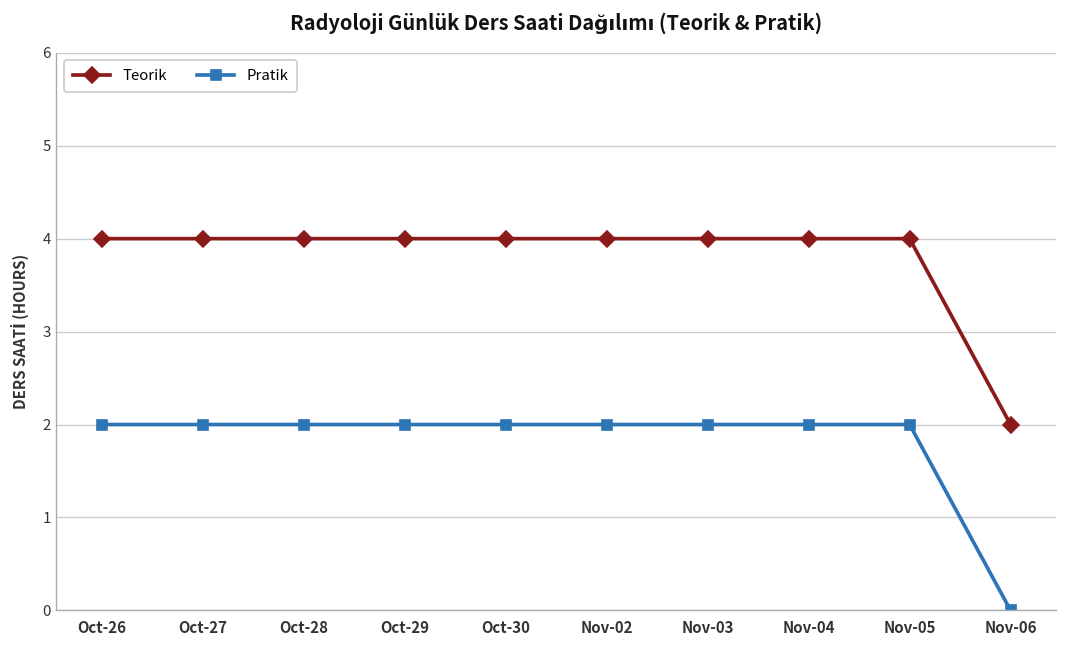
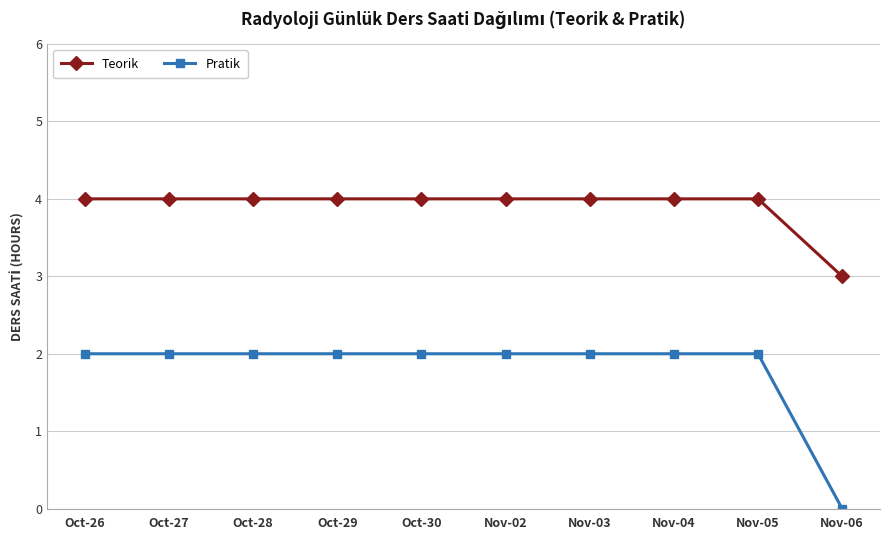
  {
    "Teorik": {
      "Oct-26": 4,
      "Oct-27": 4,
      "Oct-28": 4,
      "Oct-29": 4,
      "Oct-30": 4,
      "Nov-02": 4,
      "Nov-03": 4,
      "Nov-04": 4,
      "Nov-05": 4,
-     "Nov-06": 2
+     "Nov-06": 3
    },
    "Pratik": {
      "Oct-26": 2,
      "Oct-27": 2,
      "Oct-28": 2,
      "Oct-29": 2,
      "Oct-30": 2,
      "Nov-02": 2,
      "Nov-03": 2,
      "Nov-04": 2,
      "Nov-05": 2,
      "Nov-06": 0
    }
  }
